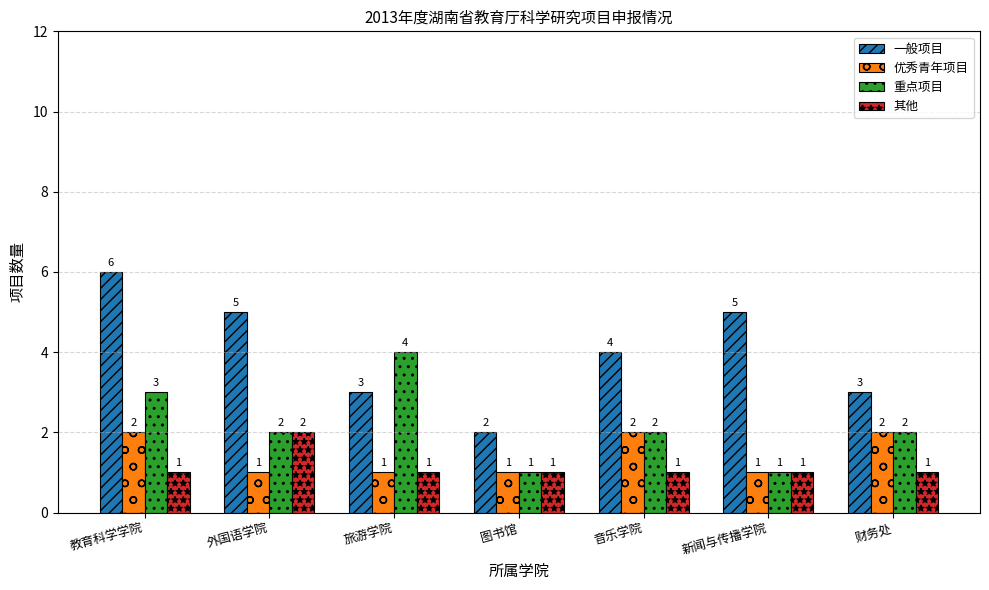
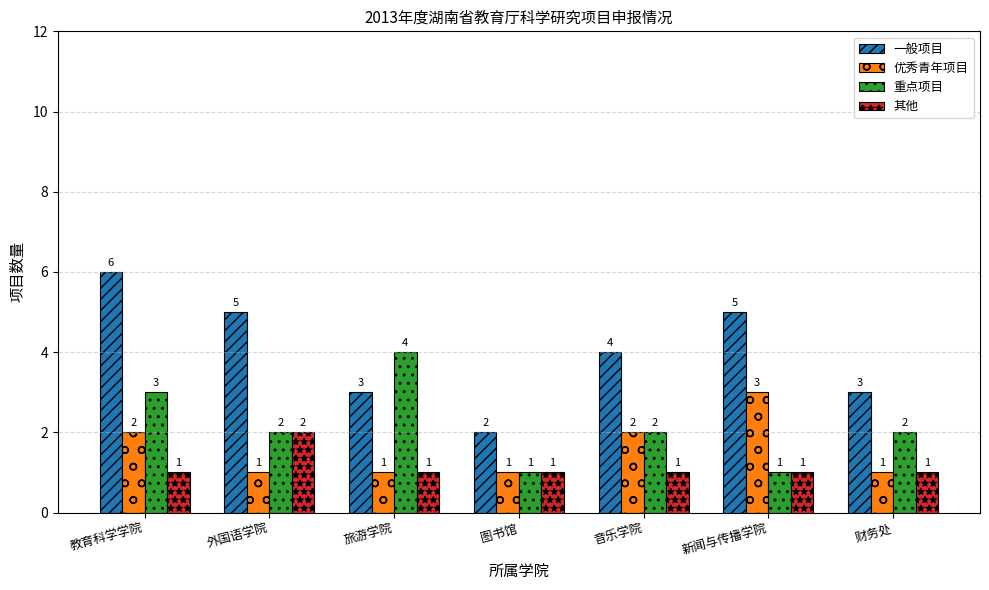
  {
    "一般项目": {
      "教育科学学院": 6,
      "外国语学院": 5,
      "旅游学院": 3,
      "图书馆": 2,
      "音乐学院": 4,
      "新闻与传播学院": 5,
      "财务处": 3
    },
    "优秀青年项目": {
      "教育科学学院": 2,
      "外国语学院": 1,
      "旅游学院": 1,
      "图书馆": 1,
      "音乐学院": 2,
-     "新闻与传播学院": 1,
-     "财务处": 2
+     "新闻与传播学院": 3,
+     "财务处": 1
    },
    "重点项目": {
      "教育科学学院": 3,
      "外国语学院": 2,
      "旅游学院": 4,
      "图书馆": 1,
      "音乐学院": 2,
      "新闻与传播学院": 1,
      "财务处": 2
    },
    "其他": {
      "教育科学学院": 1,
      "外国语学院": 2,
      "旅游学院": 1,
      "图书馆": 1,
      "音乐学院": 1,
      "新闻与传播学院": 1,
      "财务处": 1
    }
  }
